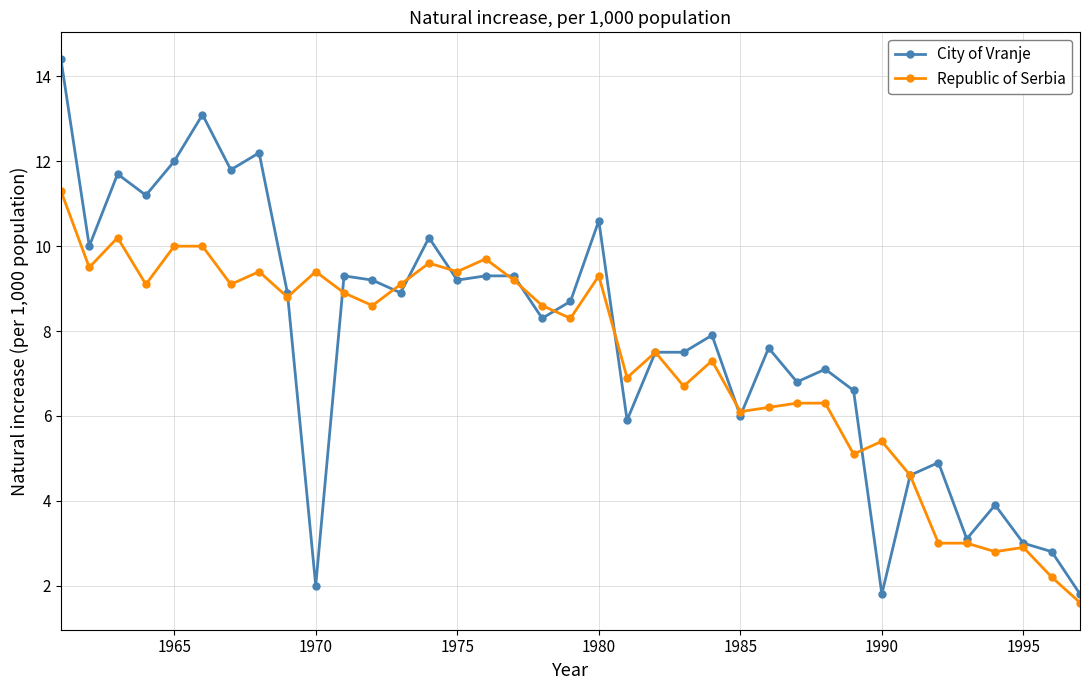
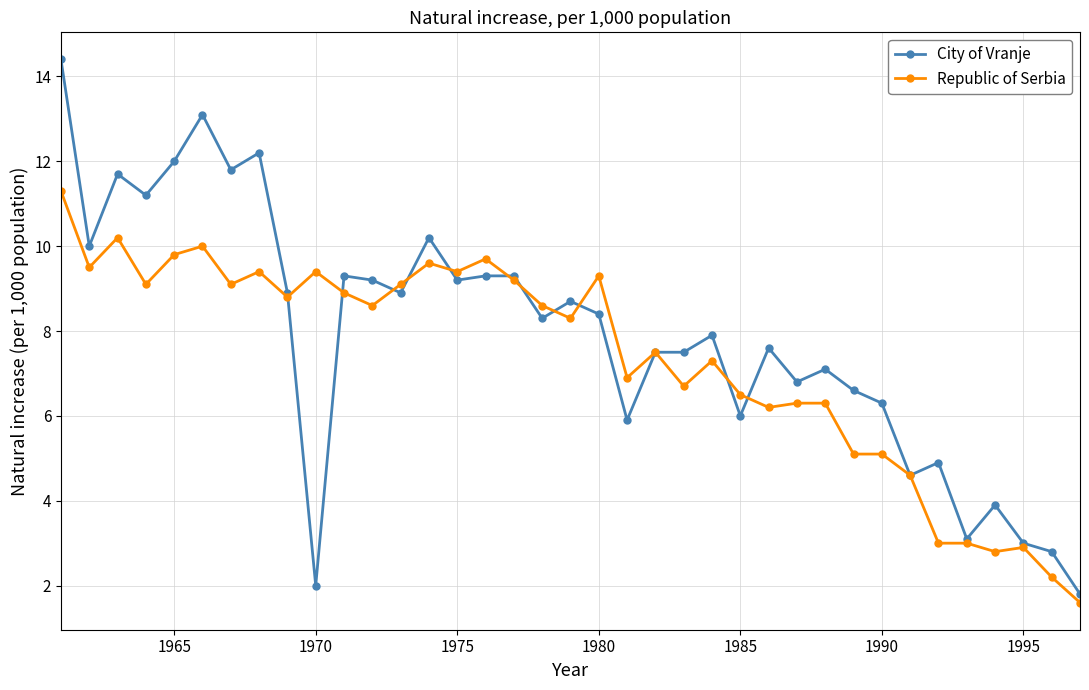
  {
    "City of Vranje": {
      "1965": 12.0,
      "1970": 2.0,
      "1975": 9.2,
-     "1980": 10.6,
+     "1980": 8.4,
      "1985": 6.0,
-     "1990": 1.8,
+     "1990": 6.3,
      "1995": 3.0
    },
    "Republic of Serbia": {
-     "1965": 10.0,
+     "1965": 9.8,
      "1970": 9.4,
      "1975": 9.4,
      "1980": 9.3,
-     "1985": 6.1,
-     "1990": 5.4,
+     "1985": 6.5,
+     "1990": 5.1,
      "1995": 2.9
    }
  }
